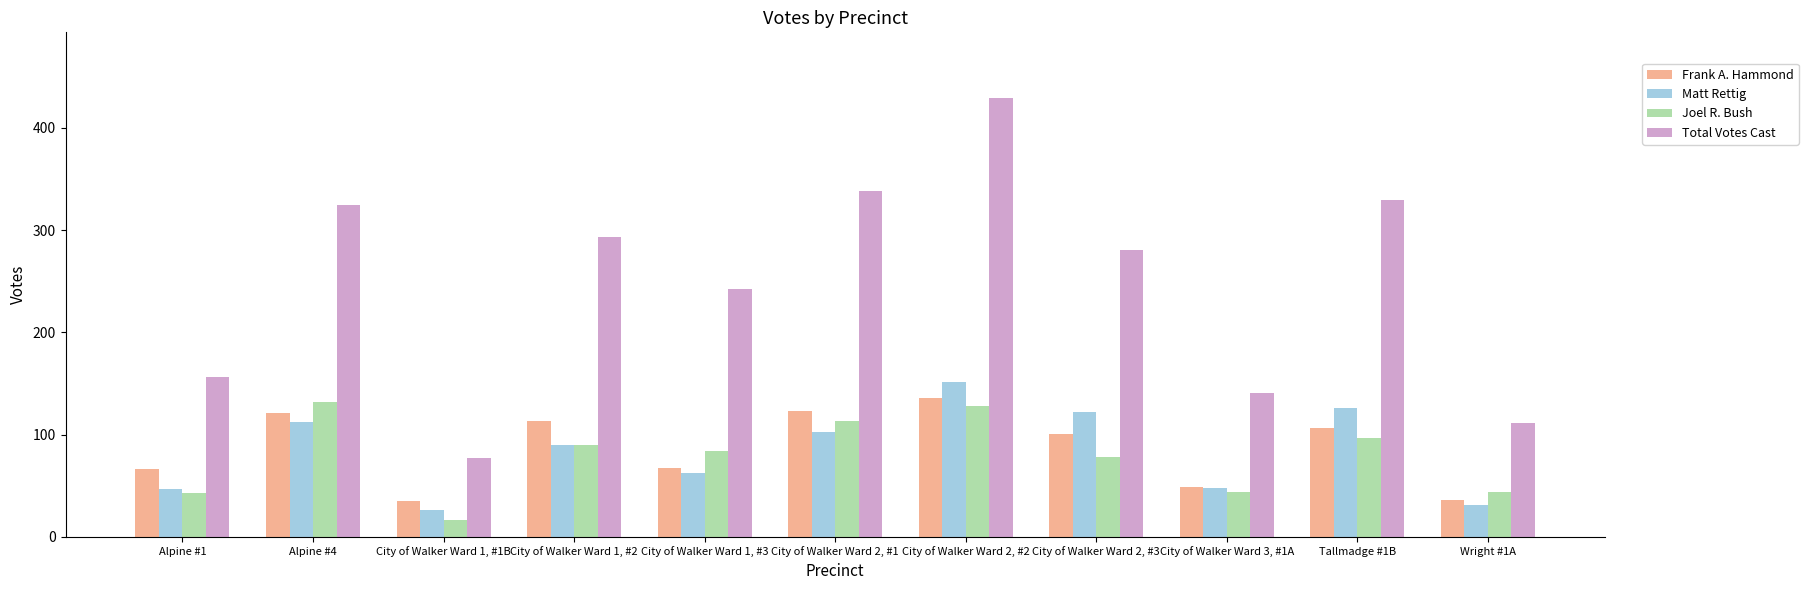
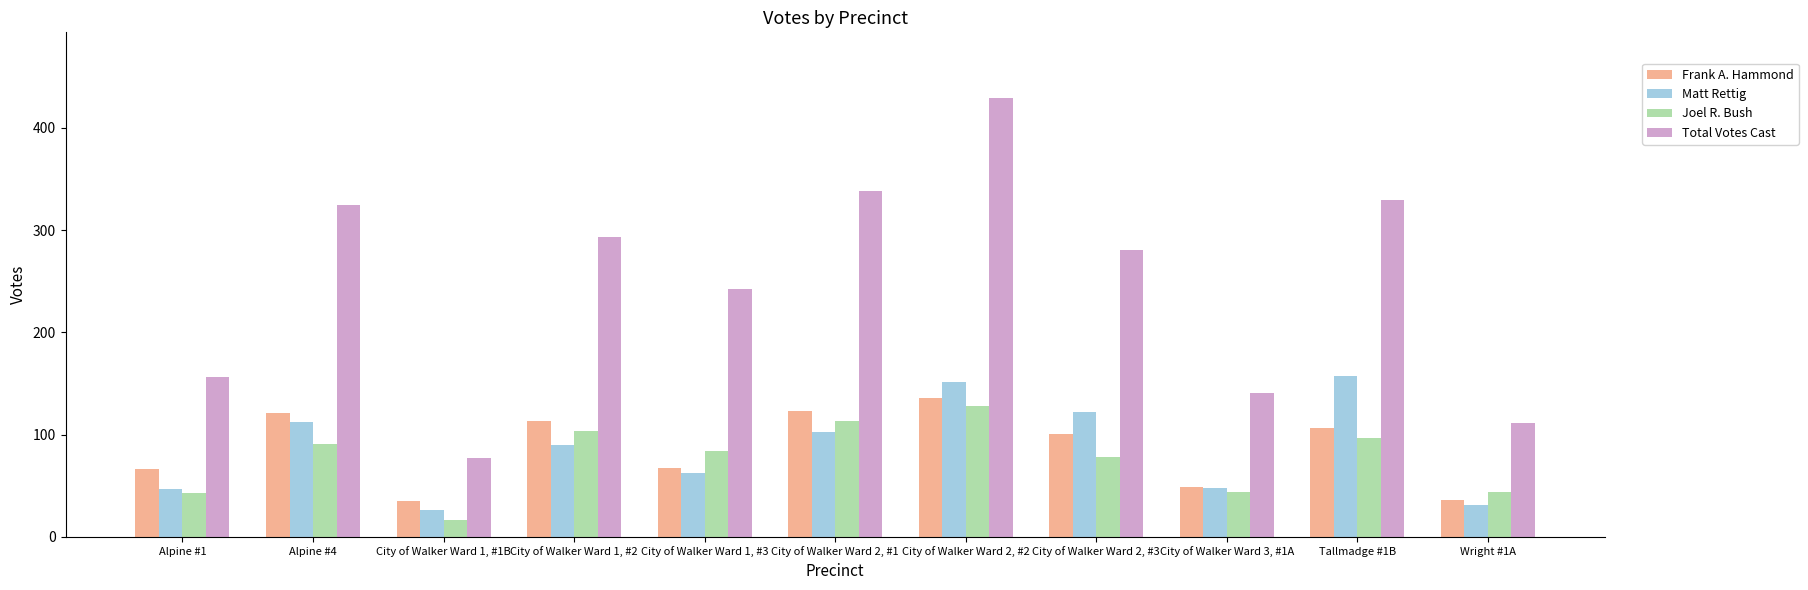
  {
    "Frank A. Hammond": {
      "Alpine #1": 66,
      "Alpine #4": 121,
      "City of Walker Ward 1, #1B": 35,
      "City of Walker Ward 1, #2": 113,
      "City of Walker Ward 1, #3": 67,
      "City of Walker Ward 2, #1": 123,
      "City of Walker Ward 2, #2": 136,
      "City of Walker Ward 2, #3": 101,
      "City of Walker Ward 3, #1A": 49,
      "Tallmadge #1B": 106,
      "Wright #1A": 36
    },
    "Matt Rettig": {
      "Alpine #1": 47,
      "Alpine #4": 112,
      "City of Walker Ward 1, #1B": 26,
      "City of Walker Ward 1, #2": 90,
      "City of Walker Ward 1, #3": 62,
      "City of Walker Ward 2, #1": 102,
      "City of Walker Ward 2, #2": 151,
      "City of Walker Ward 2, #3": 122,
      "City of Walker Ward 3, #1A": 48,
-     "Tallmadge #1B": 126,
+     "Tallmadge #1B": 157,
      "Wright #1A": 31
    },
    "Joel R. Bush": {
      "Alpine #1": 43,
-     "Alpine #4": 132,
+     "Alpine #4": 91,
      "City of Walker Ward 1, #1B": 16,
-     "City of Walker Ward 1, #2": 90,
+     "City of Walker Ward 1, #2": 103,
      "City of Walker Ward 1, #3": 84,
      "City of Walker Ward 2, #1": 113,
      "City of Walker Ward 2, #2": 128,
      "City of Walker Ward 2, #3": 78,
      "City of Walker Ward 3, #1A": 44,
      "Tallmadge #1B": 97,
      "Wright #1A": 44
    },
    "Total Votes Cast": {
      "Alpine #1": 156,
      "Alpine #4": 324,
      "City of Walker Ward 1, #1B": 77,
      "City of Walker Ward 1, #2": 293,
      "City of Walker Ward 1, #3": 242,
      "City of Walker Ward 2, #1": 338,
      "City of Walker Ward 2, #2": 429,
      "City of Walker Ward 2, #3": 280,
      "City of Walker Ward 3, #1A": 141,
      "Tallmadge #1B": 329,
      "Wright #1A": 111
    }
  }
